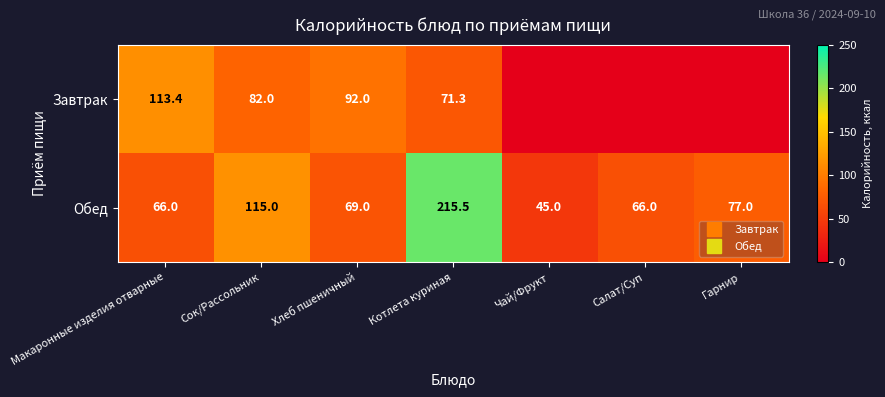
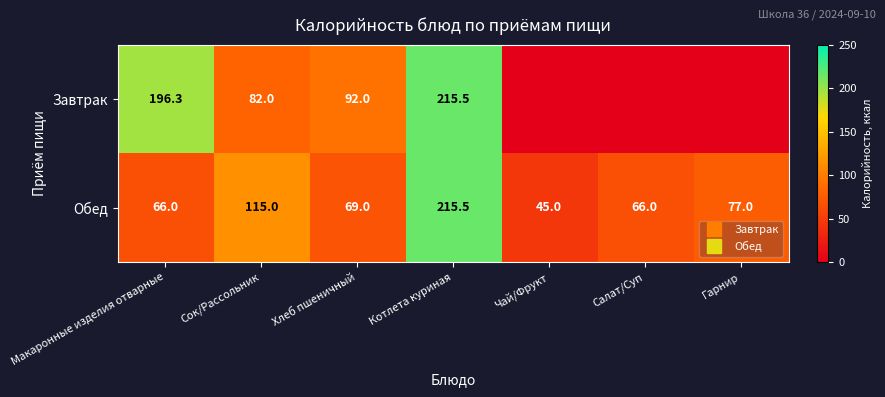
  {
    "Завтрак": {
-     "Макаронные изделия отварные": 113.4,
+     "Макаронные изделия отварные": 196.3,
      "Сок/Рассольник": 82.0,
      "Хлеб пшеничный": 92.0,
-     "Котлета куриная": 71.3
+     "Котлета куриная": 215.5
    },
    "Обед": {
      "Макаронные изделия отварные": 66.0,
      "Сок/Рассольник": 115.0,
      "Хлеб пшеничный": 69.0,
      "Котлета куриная": 215.5,
      "Чай/Фрукт": 45.0,
      "Салат/Суп": 66.0,
      "Гарнир": 77.0
    }
  }
